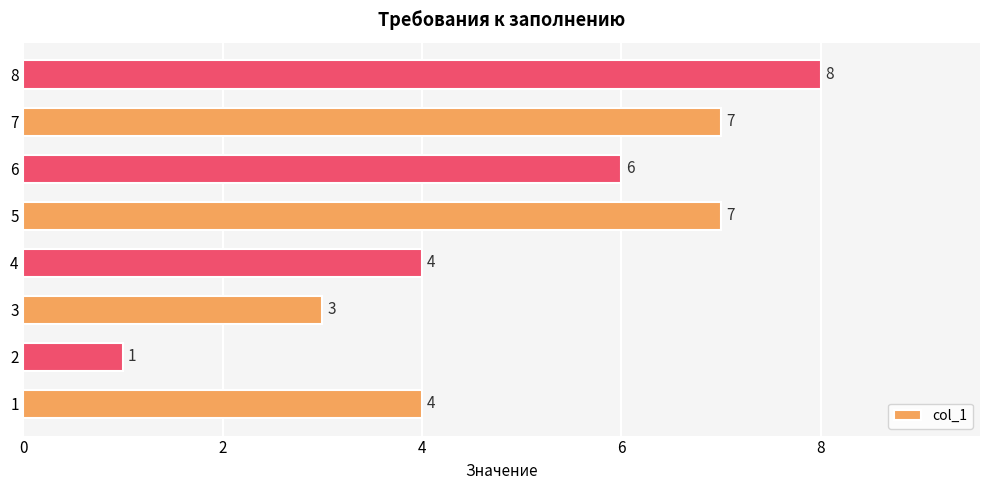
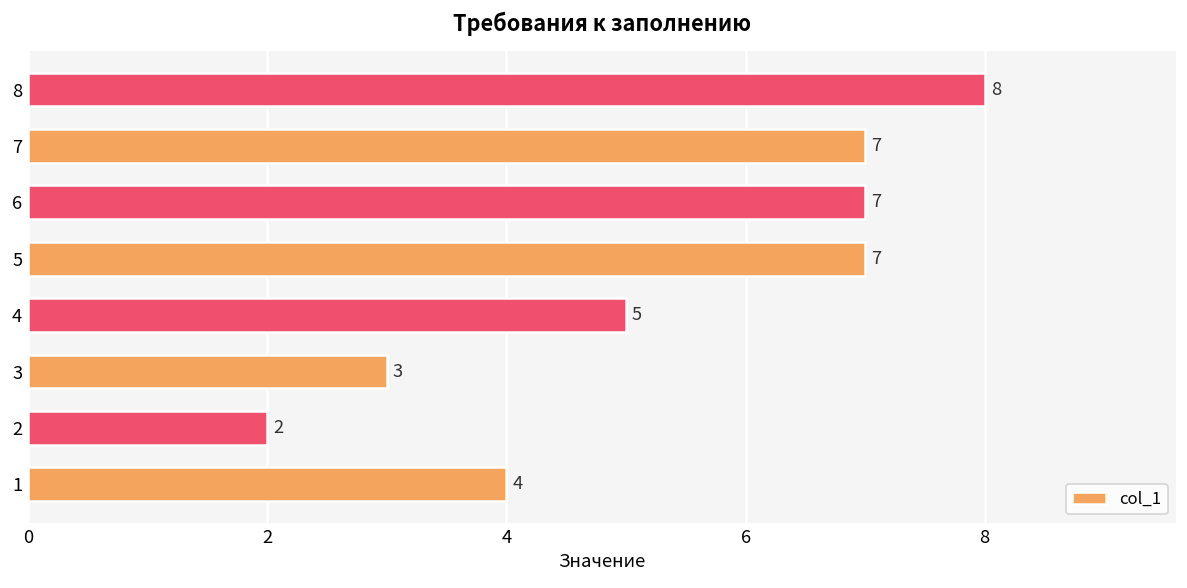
  {
    "8": 8,
    "7": 7,
-   "6": 6,
+   "6": 7,
    "5": 7,
-   "4": 4,
+   "4": 5,
    "3": 3,
-   "2": 1,
+   "2": 2,
    "1": 4
  }
